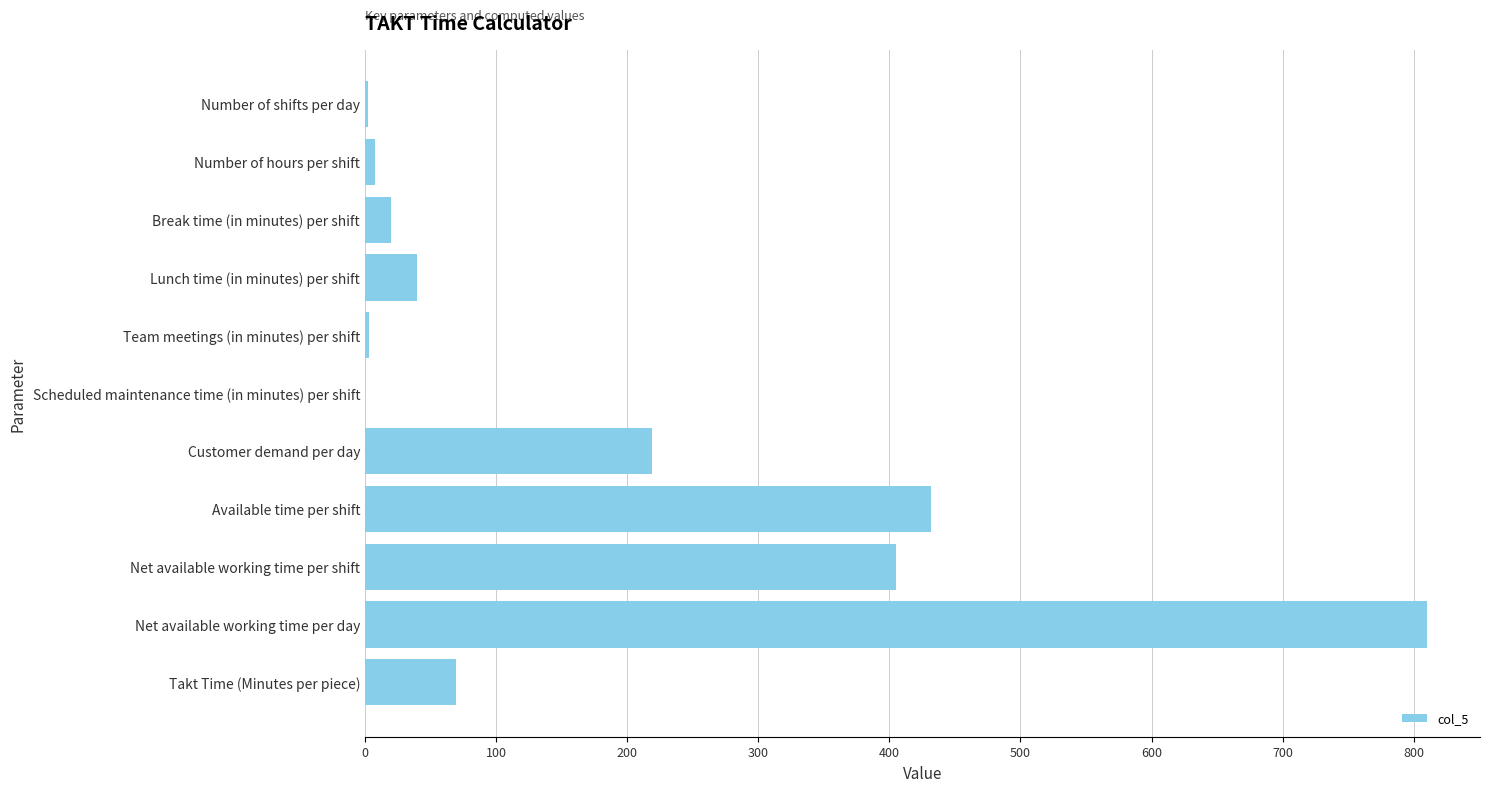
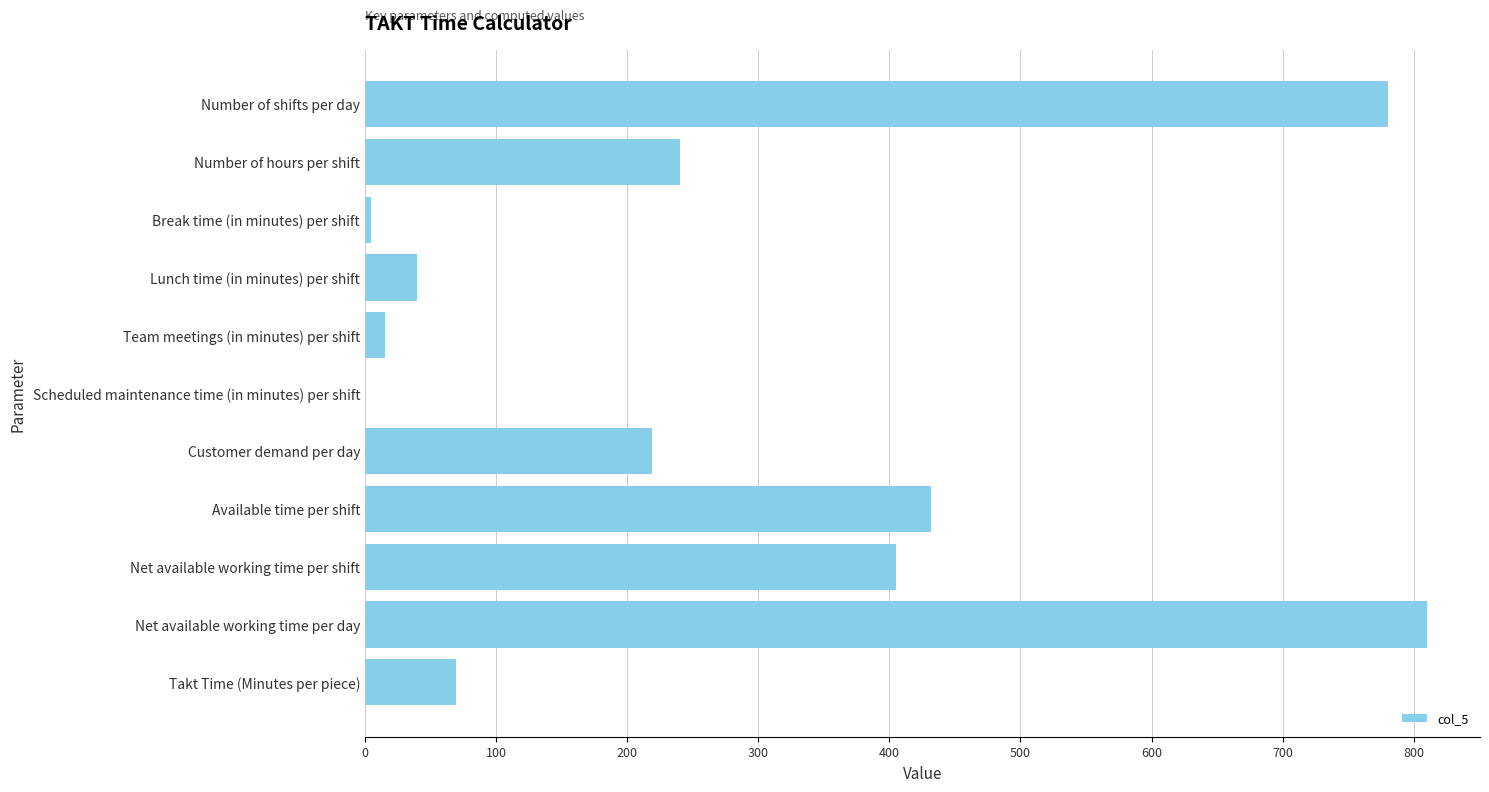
  {
-   "Number of shifts per day": 2,
-   "Number of hours per shift": 8,
-   "Break time (in minutes) per shift": 20,
+   "Number of shifts per day": 780,
+   "Number of hours per shift": 240,
+   "Break time (in minutes) per shift": 5,
    "Lunch time (in minutes) per shift": 40,
-   "Team meetings (in minutes) per shift": 3,
+   "Team meetings (in minutes) per shift": 15,
    "Scheduled maintenance time (in minutes) per shift": 0,
    "Customer demand per day": 219,
    "Available time per shift": 432,
    "Net available working time per shift": 405,
    "Net available working time per day": 810,
    "Takt Time (Minutes per piece)": 69
  }
